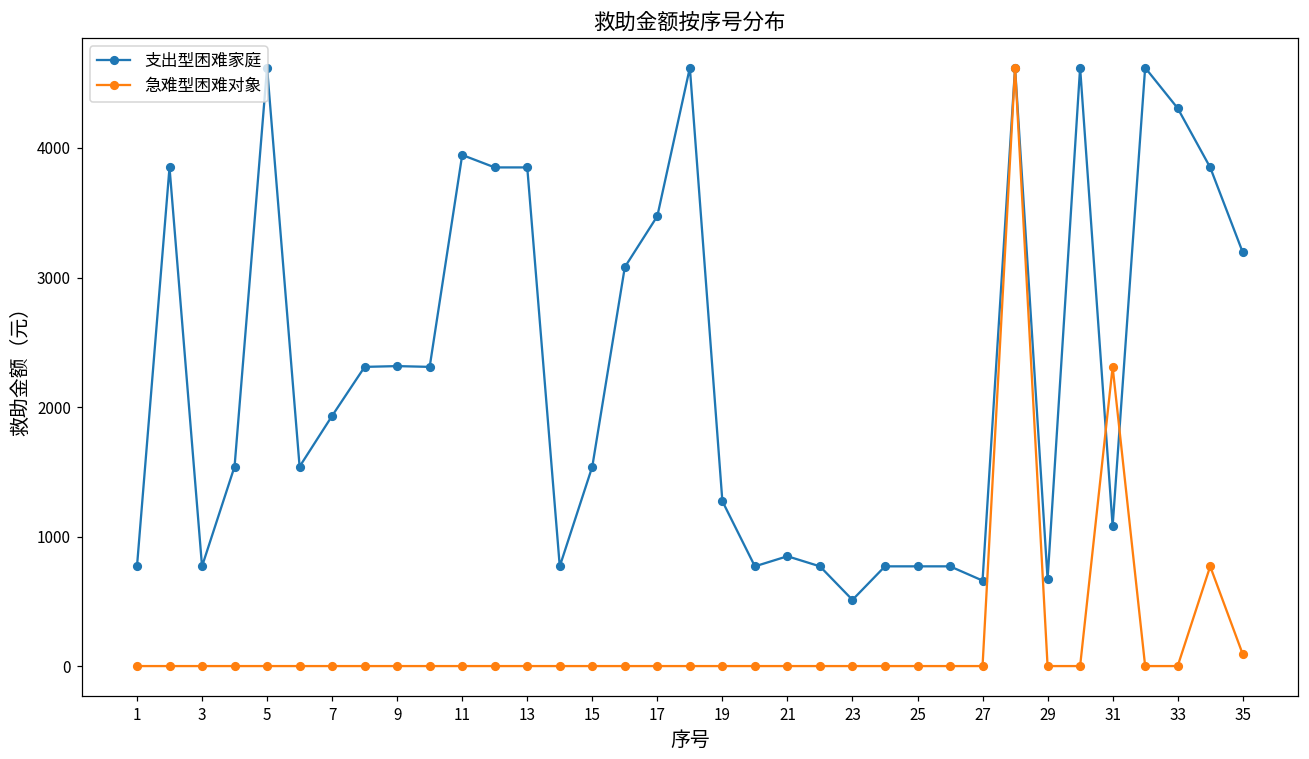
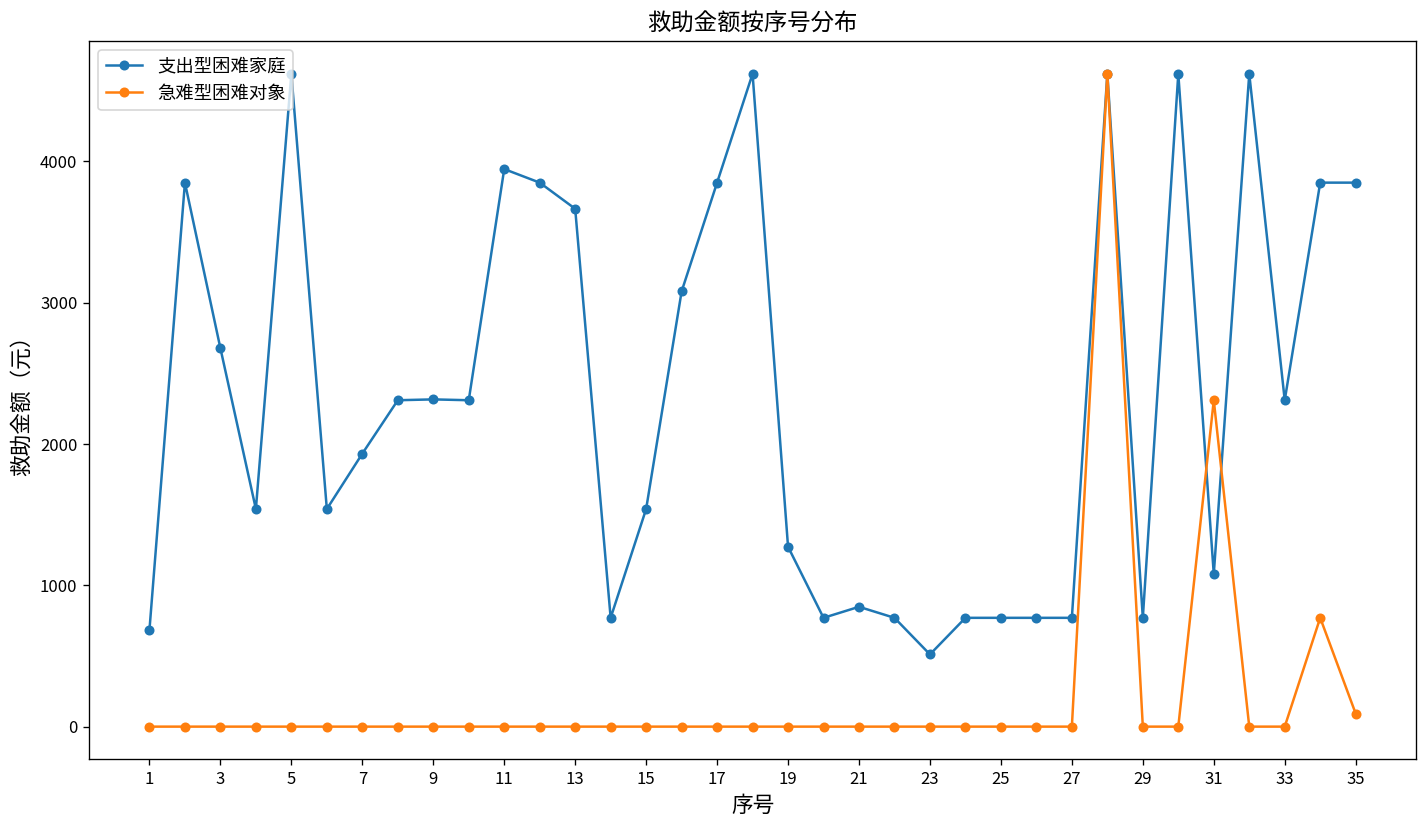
  {
    "支出型困难家庭": {
-     "1": 770,
-     "3": 770,
+     "1": 680,
+     "3": 2680,
      "7": 1930,
      "9": 2320,
      "11": 3950,
-     "13": 3850,
+     "13": 3670,
      "15": 1540,
-     "17": 3470,
+     "17": 3850,
      "19": 1270,
      "21": 850,
      "23": 510,
      "25": 770,
-     "27": 660,
-     "29": 670,
+     "27": 770,
+     "29": 770,
      "31": 1080,
-     "33": 4310,
-     "35": 3200
+     "33": 2310,
+     "35": 3850
    },
    "急难型困难对象": {
      "1": 0,
      "3": 0,
      "5": 0,
      "7": 0,
      "9": 0,
      "11": 0,
      "13": 0,
      "15": 0,
      "17": 0,
      "19": 0,
      "21": 0,
      "23": 0,
      "25": 0,
      "27": 0,
      "29": 0,
      "31": 2310,
      "33": 0,
      "35": 90
    }
  }
